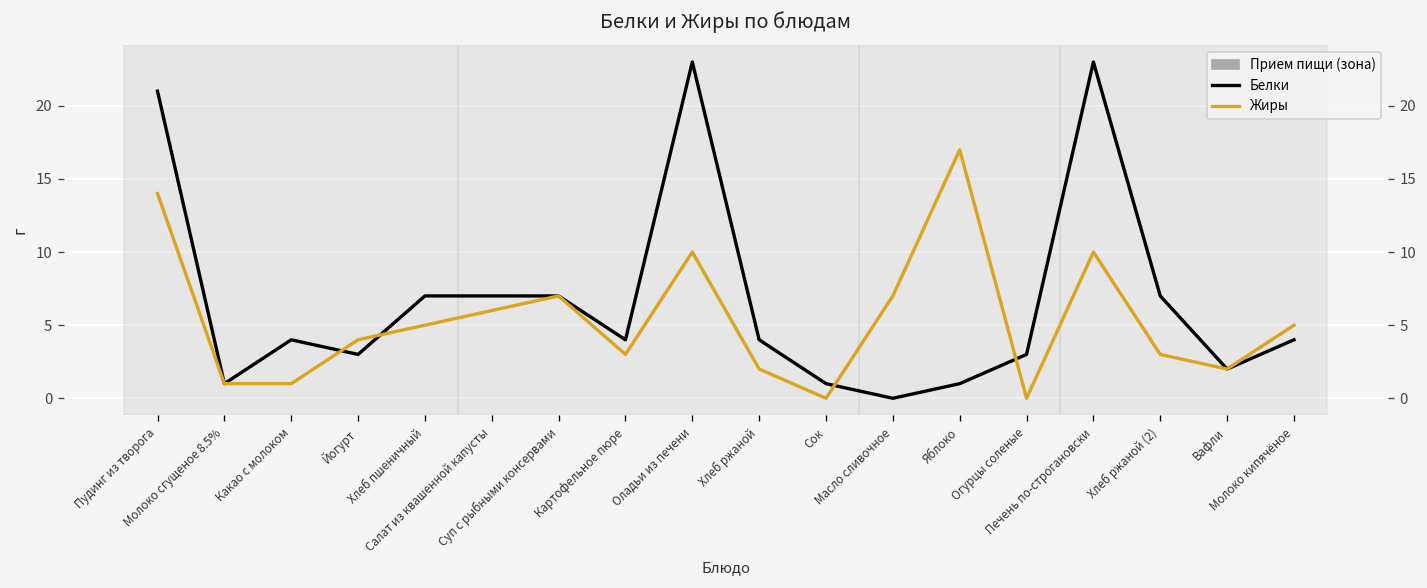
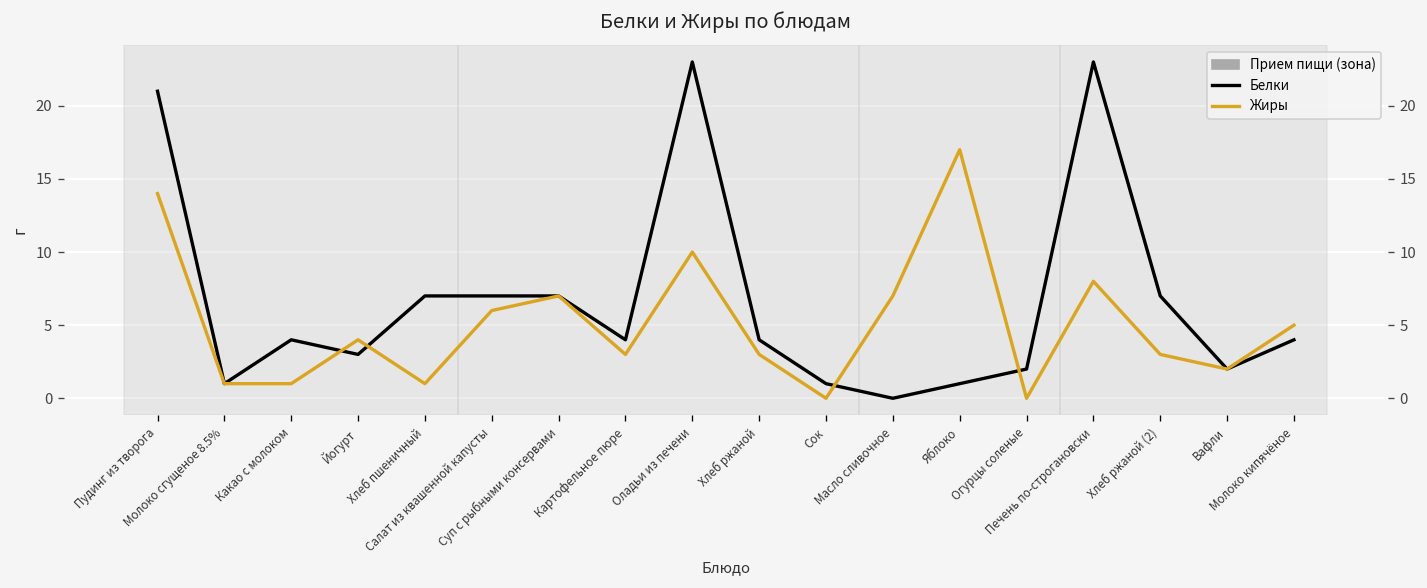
  {
    "Белки": {
      "Пудинг из творога": 21,
      "Какао с молоком": 4,
      "Йогурт": 3,
      "Хлеб пшеничный": 7,
      "Салат из квашенной капусты": 7,
      "Картофельное пюре": 4,
      "Оладьи из печени": 23,
      "Хлеб ржаной": 4,
      "Сок": 1,
      "Масло сливочное": 0,
      "Яблоко": 1,
-     "Огурцы соленые": 3,
+     "Огурцы соленые": 2,
      "Печень по-строгановски": 23,
      "Хлеб ржаной (2)": 7,
      "Молоко кипячёное": 4
    },
    "Жиры": {
      "Пудинг из творога": 14,
      "Какао с молоком": 1,
      "Йогурт": 4,
-     "Хлеб пшеничный": 5,
+     "Хлеб пшеничный": 1,
      "Салат из квашенной капусты": 6,
      "Картофельное пюре": 3,
      "Оладьи из печени": 10,
-     "Хлеб ржаной": 2,
+     "Хлеб ржаной": 3,
      "Сок": 0,
      "Масло сливочное": 7,
      "Яблоко": 17,
      "Огурцы соленые": 0,
-     "Печень по-строгановски": 10,
+     "Печень по-строгановски": 8,
      "Хлеб ржаной (2)": 3,
      "Молоко кипячёное": 5
    }
  }
